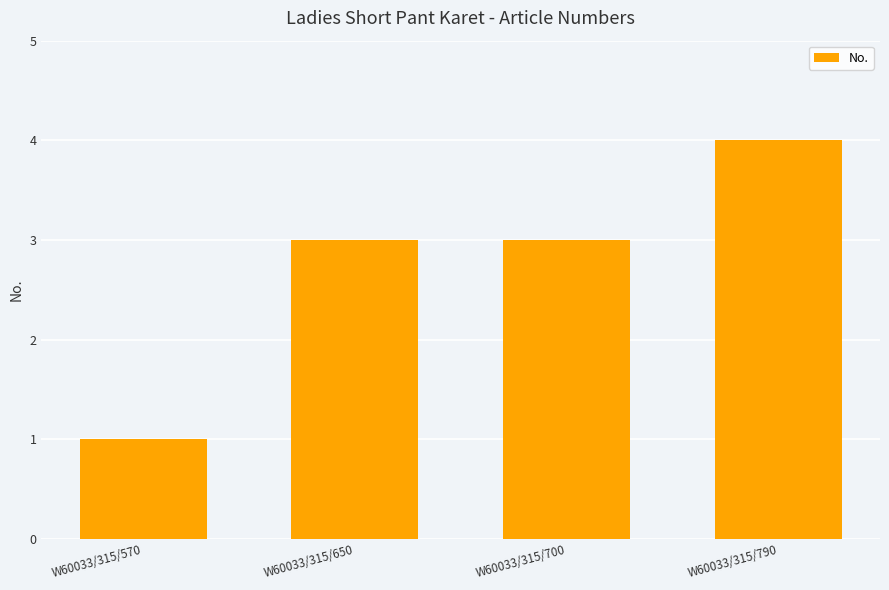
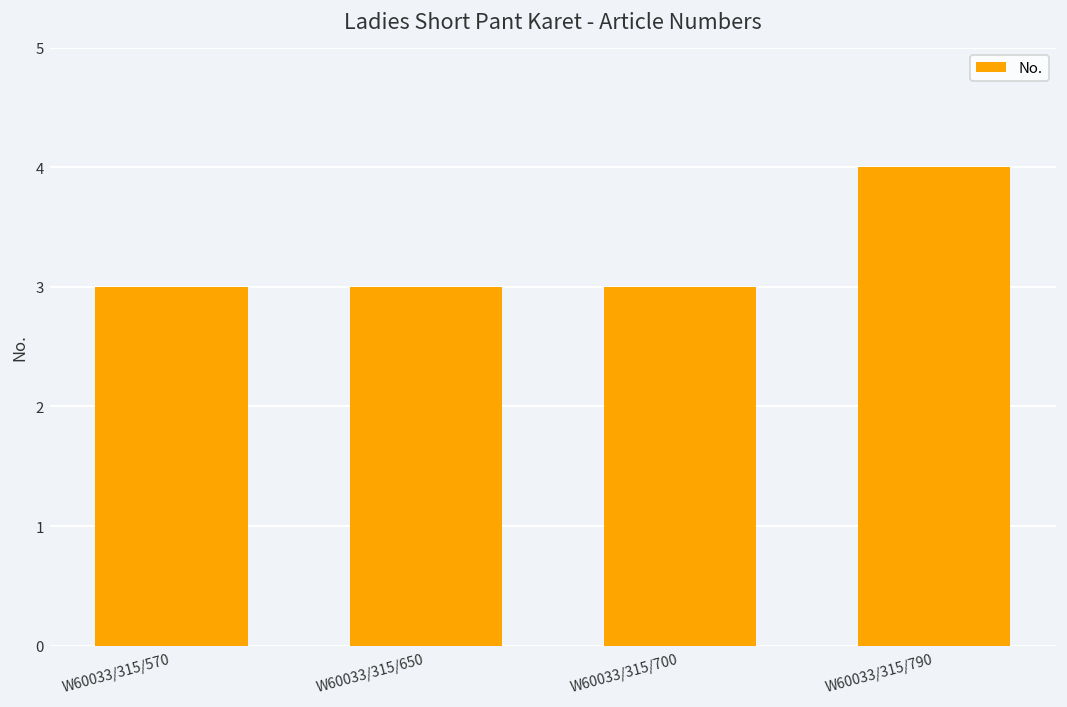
  {
-   "W60033/315/570": 1,
+   "W60033/315/570": 3,
    "W60033/315/650": 3,
    "W60033/315/700": 3,
    "W60033/315/790": 4
  }
